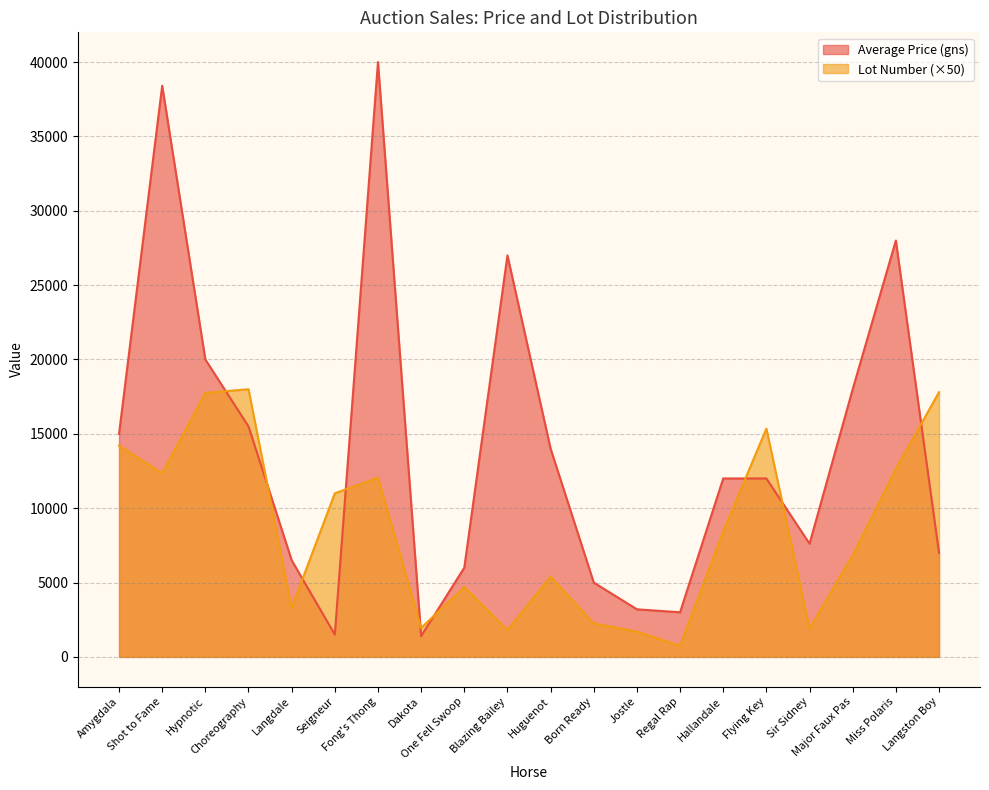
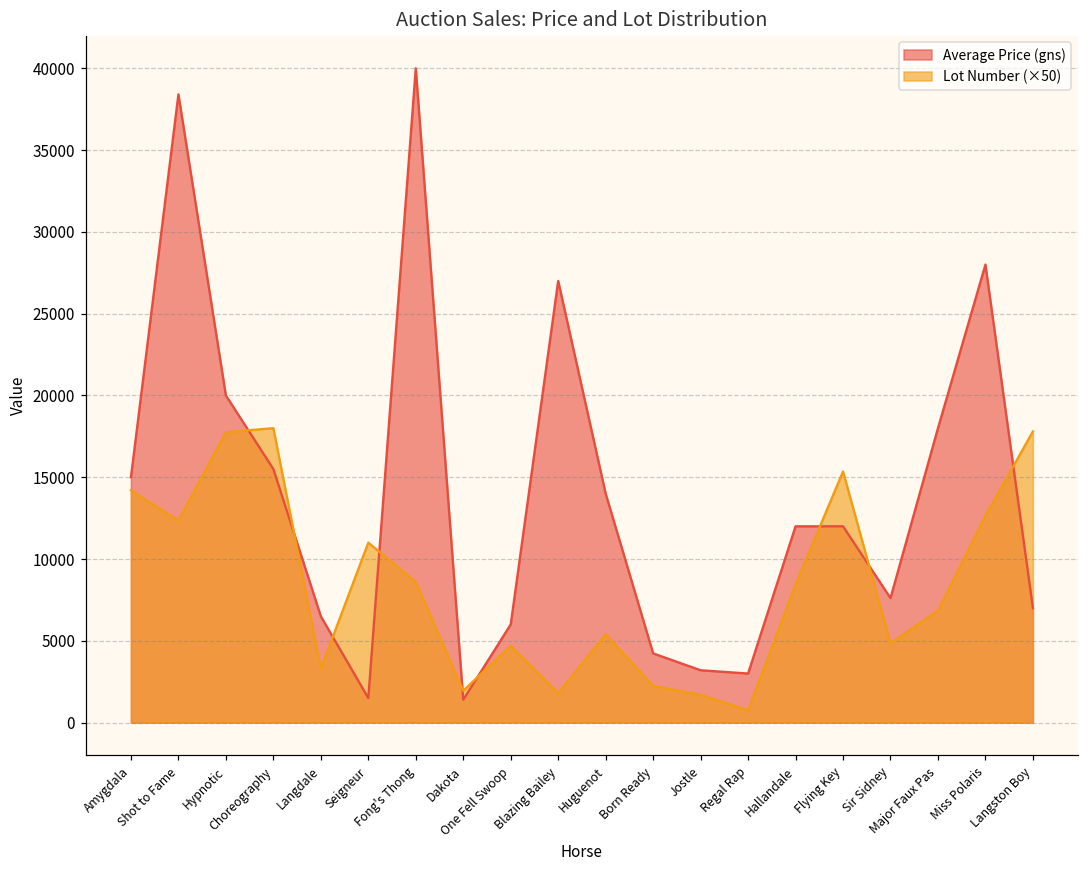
  {
    "Average Price (gns)": {
      "Amygdala": 15000,
      "Shot to Fame": 38400,
      "Hypnotic": 20000,
      "Choreography": 15500,
      "Langdale": 6500,
      "Seigneur": 1500,
      "Fong's Thong": 40000,
      "Dakota": 1400,
      "One Fell Swoop": 6000,
      "Blazing Bailey": 27000,
      "Huguenot": 14000,
-     "Born Ready": 5000,
+     "Born Ready": 4200,
      "Jostle": 3200,
      "Regal Rap": 3000,
      "Hallandale": 12000,
      "Flying Key": 12000,
      "Sir Sidney": 7600,
      "Major Faux Pas": 18000,
      "Miss Polaris": 28000,
      "Langston Boy": 7000
    },
    "Lot Number (×50)": {
      "Amygdala": 14200,
      "Shot to Fame": 12400,
      "Hypnotic": 17800,
      "Choreography": 18000,
      "Langdale": 3300,
      "Seigneur": 11000,
-     "Fong's Thong": 12100,
+     "Fong's Thong": 8600,
      "Dakota": 2000,
      "One Fell Swoop": 4700,
      "Blazing Bailey": 1800,
      "Huguenot": 5400,
      "Born Ready": 2300,
      "Jostle": 1700,
      "Regal Rap": 800,
      "Hallandale": 8500,
      "Flying Key": 15400,
-     "Sir Sidney": 1900,
+     "Sir Sidney": 4900,
      "Major Faux Pas": 6900,
      "Miss Polaris": 12700,
      "Langston Boy": 17800
    }
  }
